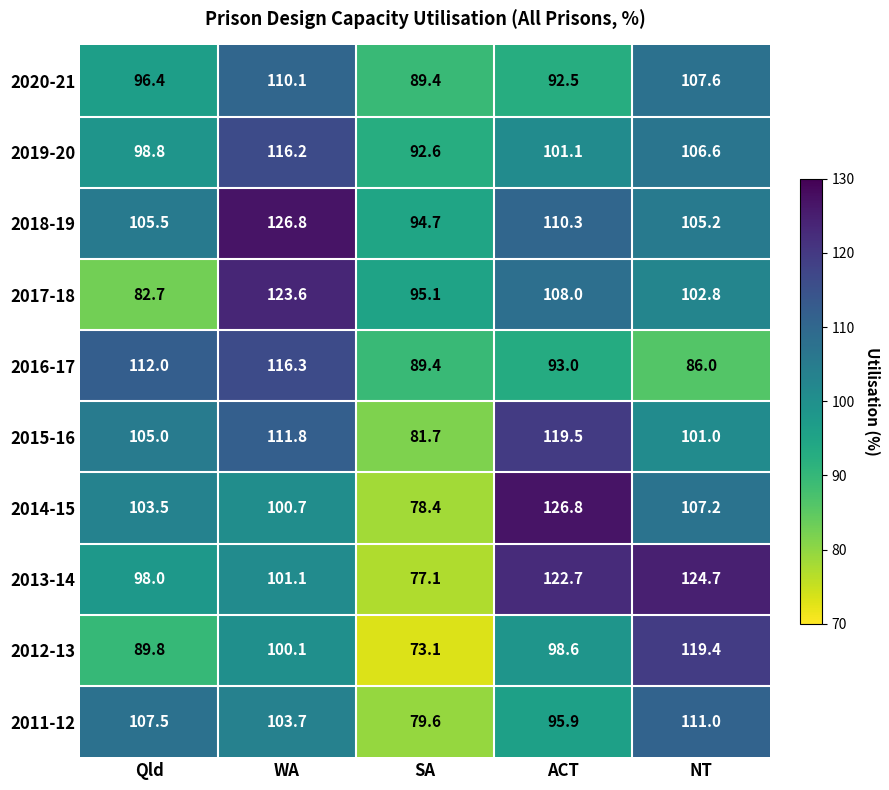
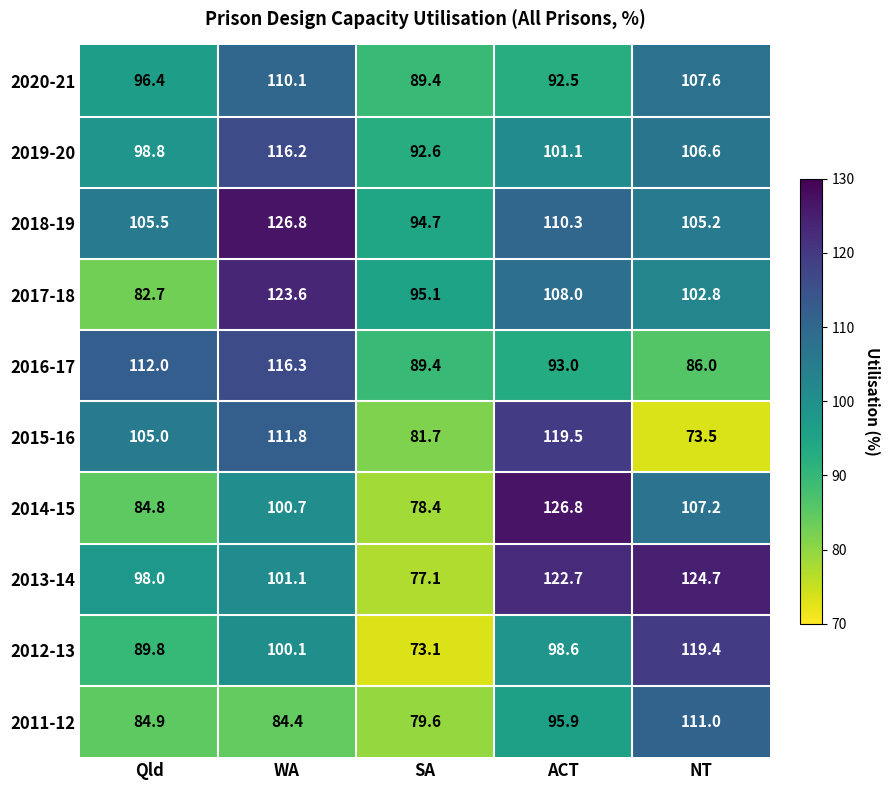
  {
    "2020-21": {
      "Qld": 96.4,
      "WA": 110.1,
      "SA": 89.4,
      "ACT": 92.5,
      "NT": 107.6
    },
    "2019-20": {
      "Qld": 98.8,
      "WA": 116.2,
      "SA": 92.6,
      "ACT": 101.1,
      "NT": 106.6
    },
    "2018-19": {
      "Qld": 105.5,
      "WA": 126.8,
      "SA": 94.7,
      "ACT": 110.3,
      "NT": 105.2
    },
    "2017-18": {
      "Qld": 82.7,
      "WA": 123.6,
      "SA": 95.1,
      "ACT": 108.0,
      "NT": 102.8
    },
    "2016-17": {
      "Qld": 112.0,
      "WA": 116.3,
      "SA": 89.4,
      "ACT": 93.0,
      "NT": 86.0
    },
    "2015-16": {
      "Qld": 105.0,
      "WA": 111.8,
      "SA": 81.7,
      "ACT": 119.5,
-     "NT": 101.0
+     "NT": 73.5
    },
    "2014-15": {
-     "Qld": 103.5,
+     "Qld": 84.8,
      "WA": 100.7,
      "SA": 78.4,
      "ACT": 126.8,
      "NT": 107.2
    },
    "2013-14": {
      "Qld": 98.0,
      "WA": 101.1,
      "SA": 77.1,
      "ACT": 122.7,
      "NT": 124.7
    },
    "2012-13": {
      "Qld": 89.8,
      "WA": 100.1,
      "SA": 73.1,
      "ACT": 98.6,
      "NT": 119.4
    },
    "2011-12": {
-     "Qld": 107.5,
-     "WA": 103.7,
+     "Qld": 84.9,
+     "WA": 84.4,
      "SA": 79.6,
      "ACT": 95.9,
      "NT": 111.0
    }
  }
